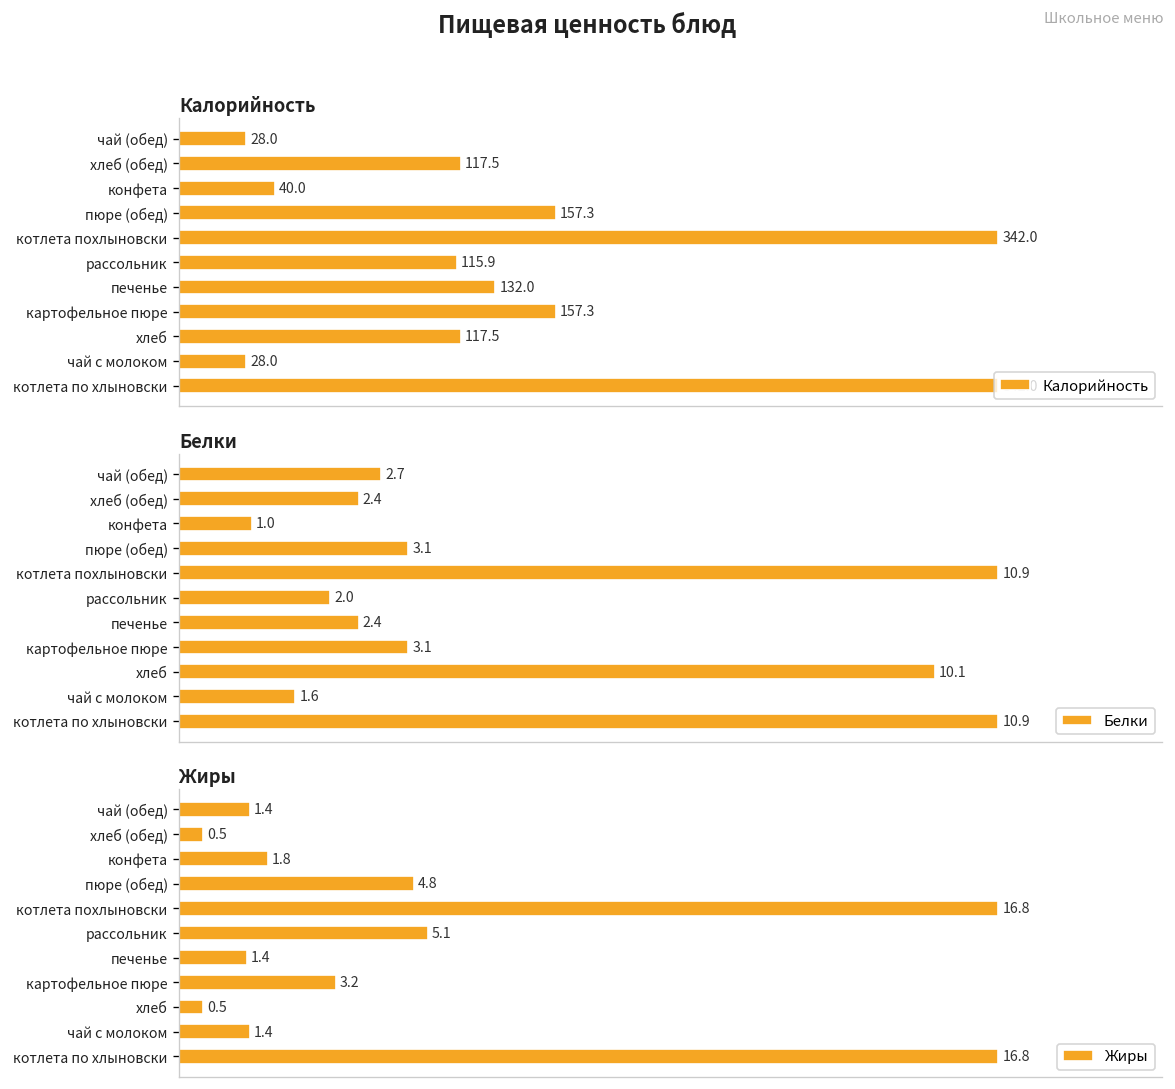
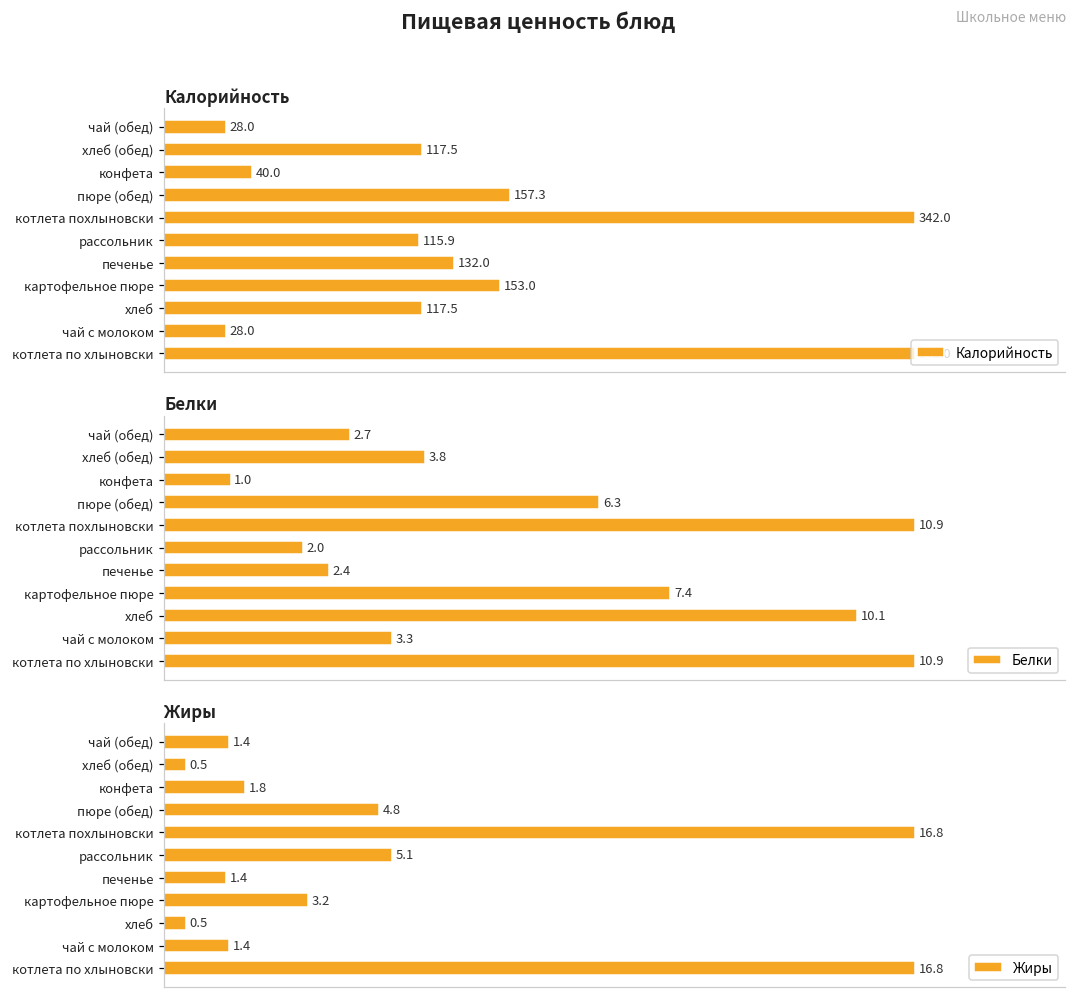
  {
    "Калорийность": {
-     "картофельное пюре": 157.3
+     "картофельное пюре": 153.0
    },
    "Белки": {
-     "хлеб (обед)": 2.4,
-     "пюре (обед)": 3.1,
-     "картофельное пюре": 3.1,
-     "чай с молоком": 1.6
+     "хлеб (обед)": 3.8,
+     "пюре (обед)": 6.3,
+     "картофельное пюре": 7.4,
+     "чай с молоком": 3.3
    }
  }
